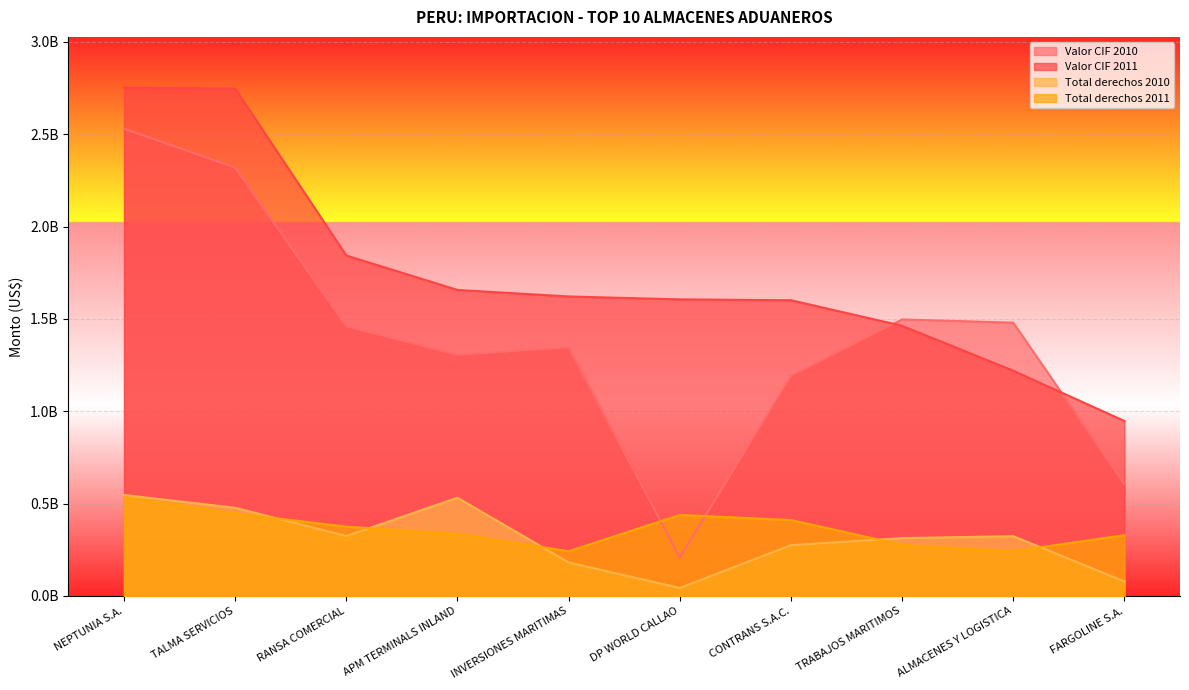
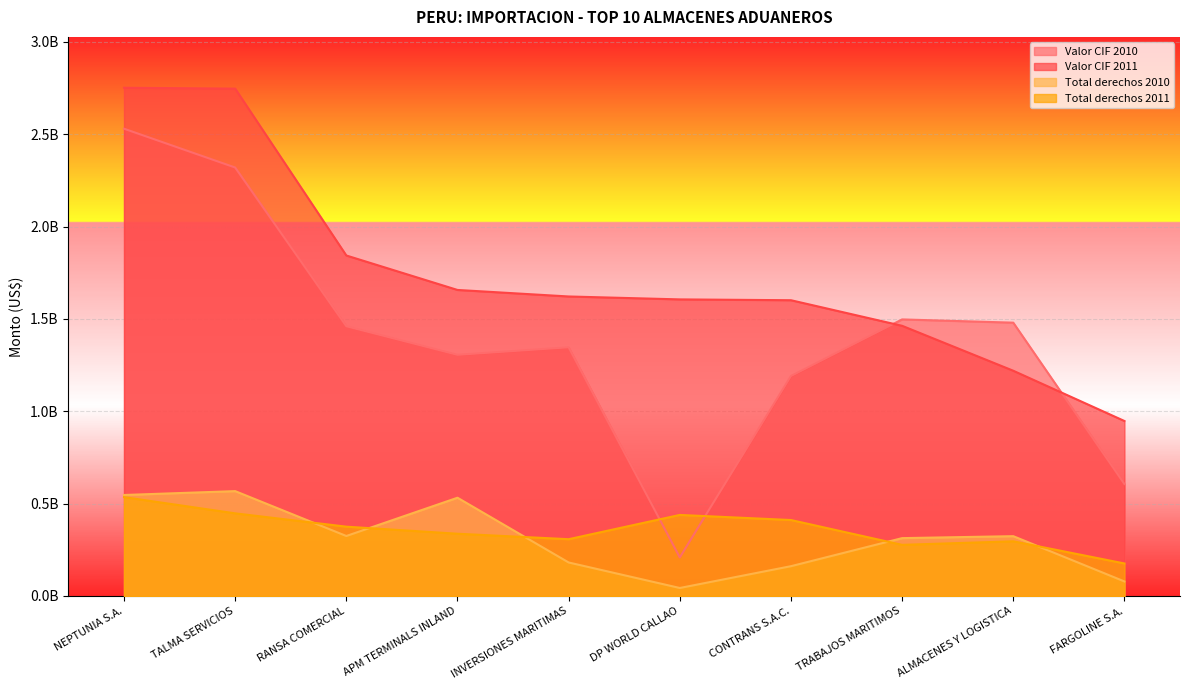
  {
    "Total derechos 2010": {
-     "TALMA SERVICIOS": 480000000,
+     "TALMA SERVICIOS": 570000000,
      "RANSA COMERCIAL": 320000000,
      "APM TERMINALS INLAND": 530000000,
      "INVERSIONES MARITIMAS": 180000000,
      "DP WORLD CALLAO": 40000000,
-     "CONTRANS S.A.C.": 280000000,
+     "CONTRANS S.A.C.": 160000000,
      "TRABAJOS MARITIMOS": 310000000,
      "ALMACENES Y LOGISTICA": 320000000,
      "FARGOLINE S.A.": 80000000
    },
    "Total derechos 2011": {
      "TALMA SERVICIOS": 450000000,
      "RANSA COMERCIAL": 380000000,
      "APM TERMINALS INLAND": 340000000,
-     "INVERSIONES MARITIMAS": 240000000,
+     "INVERSIONES MARITIMAS": 310000000,
      "DP WORLD CALLAO": 440000000,
      "CONTRANS S.A.C.": 410000000,
      "TRABAJOS MARITIMOS": 280000000,
-     "ALMACENES Y LOGISTICA": 240000000,
-     "FARGOLINE S.A.": 330000000
+     "ALMACENES Y LOGISTICA": 300000000,
+     "FARGOLINE S.A.": 180000000
    }
  }
